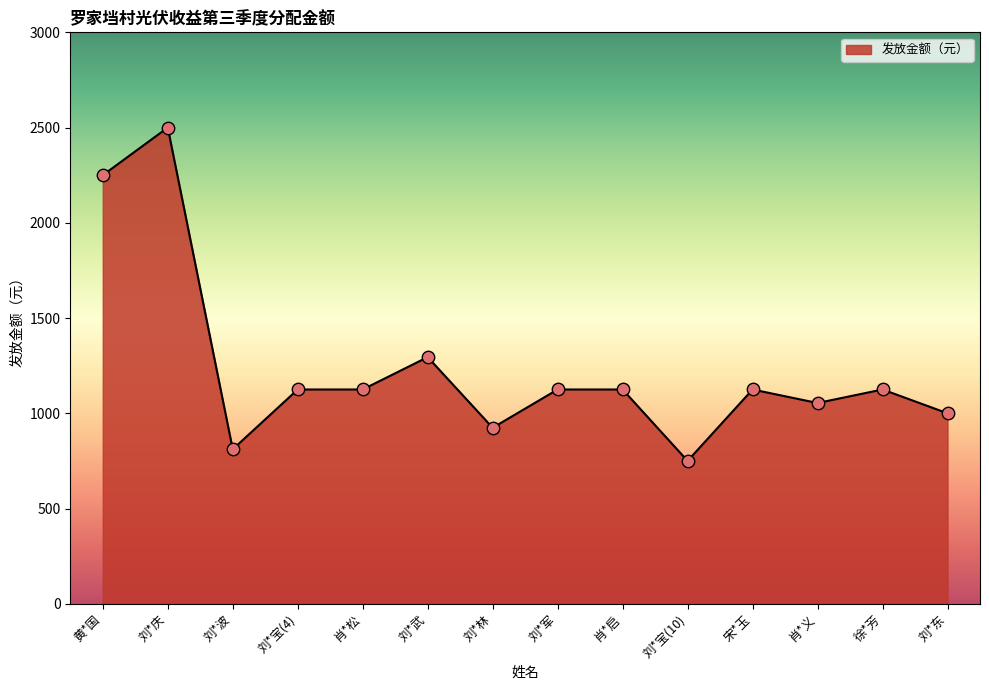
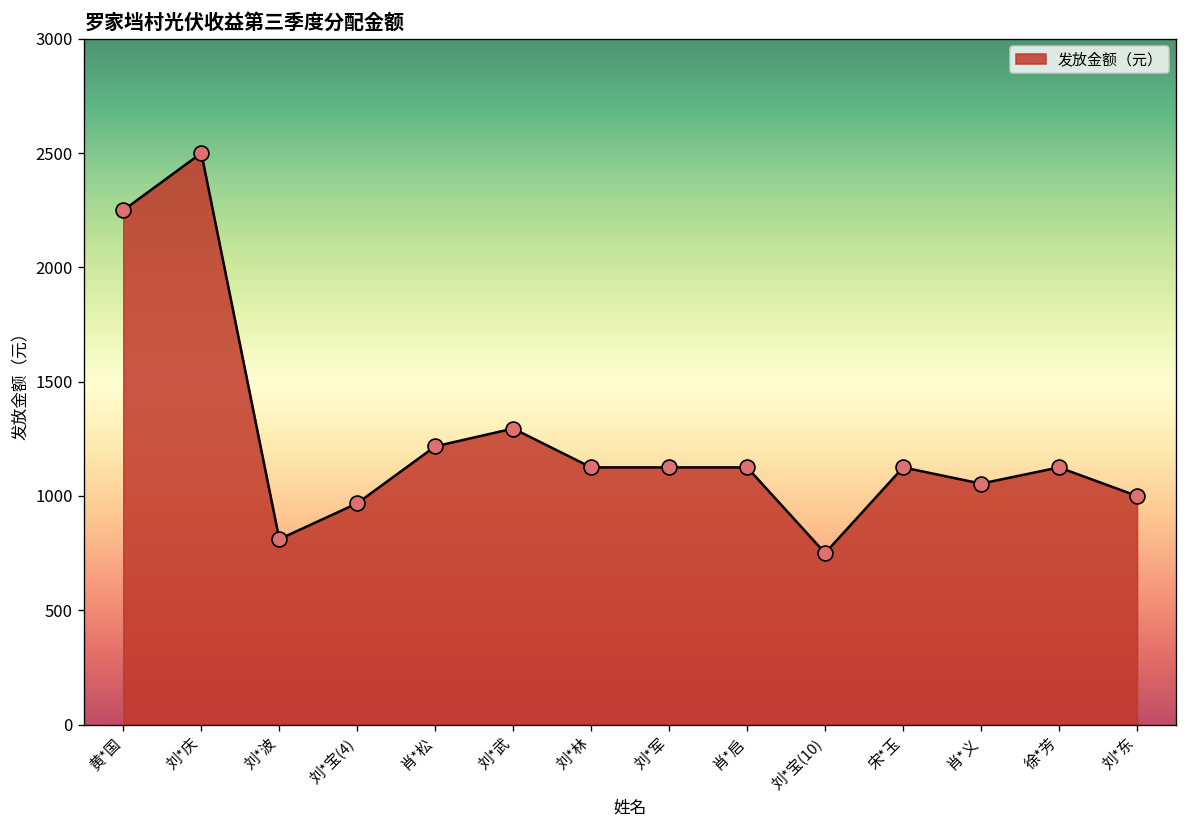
  {
    "黄*国": 2250,
    "刘*庆": 2500,
    "刘*波": 810,
-   "刘*宝(4)": 1130,
-   "肖*松": 1130,
+   "刘*宝(4)": 970,
+   "肖*松": 1220,
    "刘*武": 1300,
-   "刘*林": 920,
+   "刘*林": 1130,
    "刘*军": 1130,
    "肖*启": 1130,
    "刘*宝(10)": 750,
    "宋*玉": 1130,
    "肖*义": 1050,
    "徐*芳": 1130,
    "刘*东": 1000
  }
